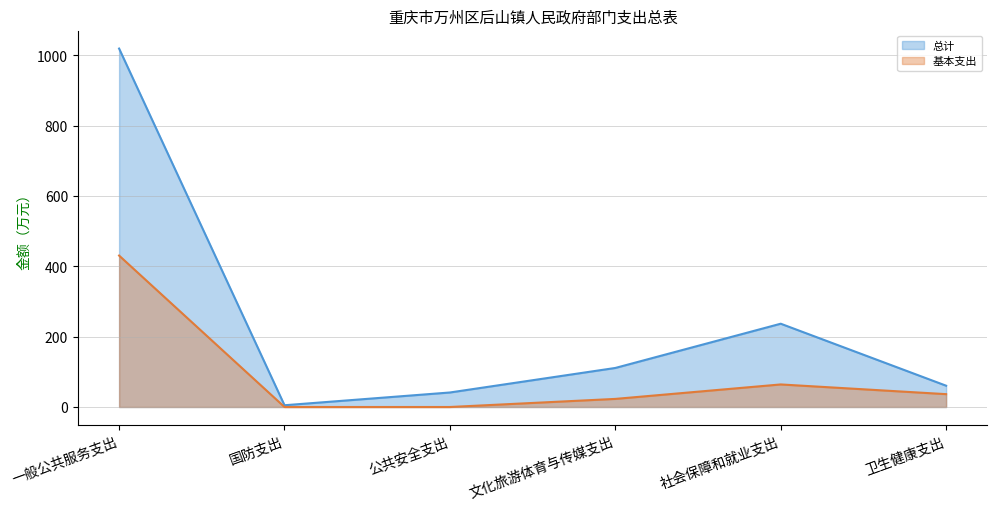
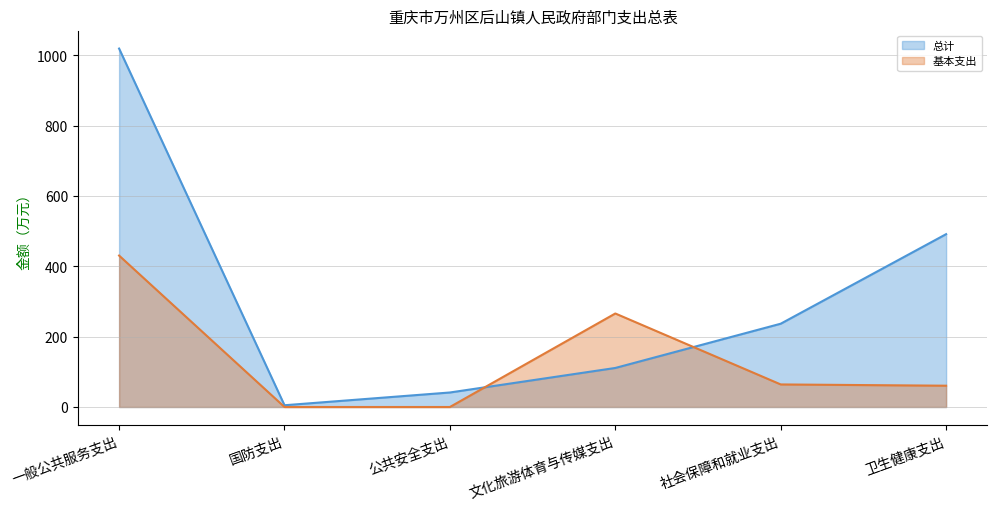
  {
    "总计": {
      "一般公共服务支出": 1020,
      "公共安全支出": 40,
      "文化旅游体育与传媒支出": 110,
      "社会保障和就业支出": 240,
-     "卫生健康支出": 60
+     "卫生健康支出": 490
    },
    "基本支出": {
      "一般公共服务支出": 430,
      "公共安全支出": 0,
-     "文化旅游体育与传媒支出": 20,
+     "文化旅游体育与传媒支出": 270,
      "社会保障和就业支出": 60,
-     "卫生健康支出": 40
+     "卫生健康支出": 60
    }
  }
